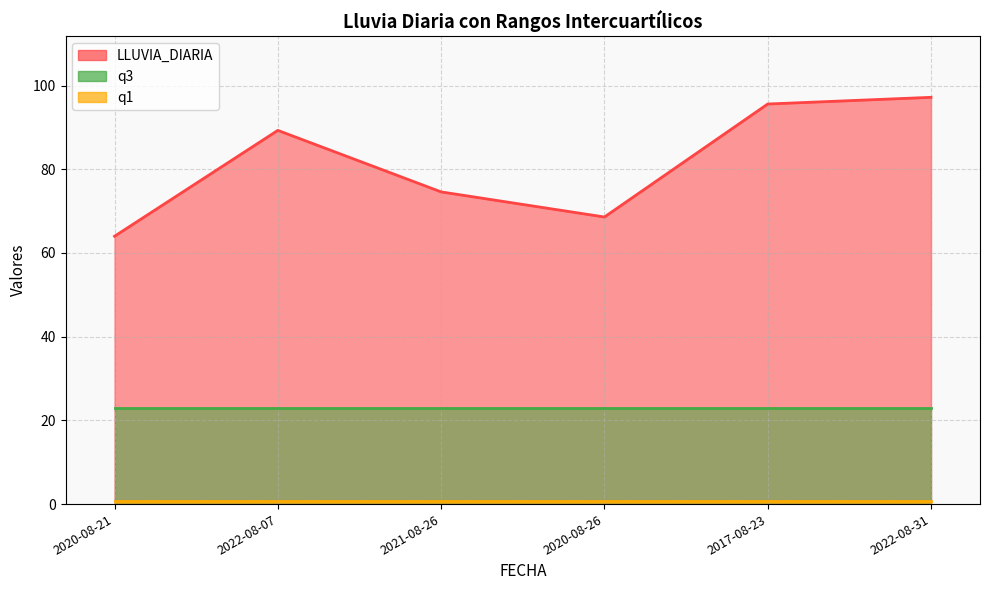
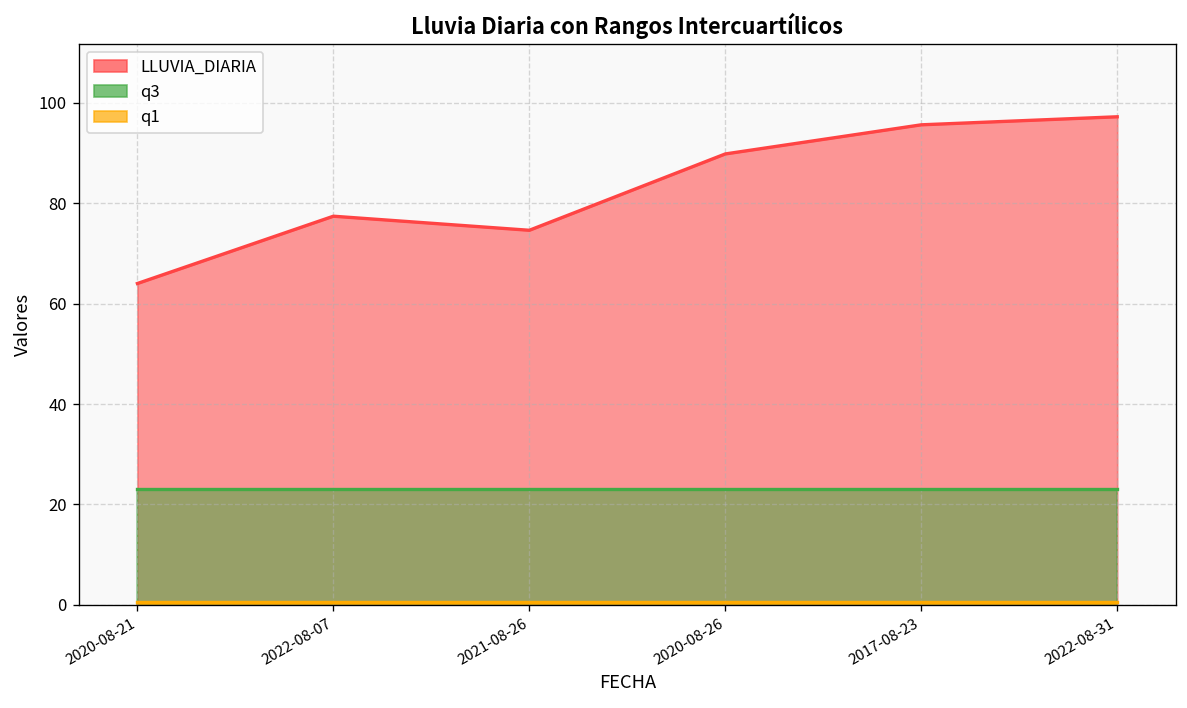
  {
    "LLUVIA_DIARIA": {
      "2020-08-21": 64,
-     "2022-08-07": 89,
+     "2022-08-07": 77,
      "2021-08-26": 75,
-     "2020-08-26": 69,
+     "2020-08-26": 90,
      "2017-08-23": 96,
      "2022-08-31": 97
    },
    "q3": {
      "2020-08-21": 23,
      "2022-08-07": 23,
      "2021-08-26": 23,
      "2020-08-26": 23,
      "2017-08-23": 23,
      "2022-08-31": 23
    },
    "q1": {
      "2020-08-21": 1,
      "2022-08-07": 1,
      "2021-08-26": 1,
      "2020-08-26": 1,
      "2017-08-23": 1,
      "2022-08-31": 1
    }
  }
